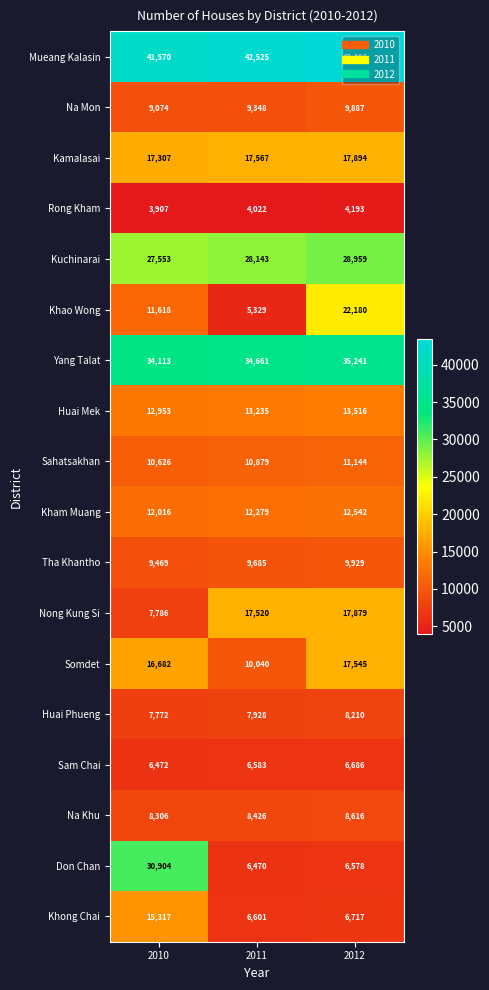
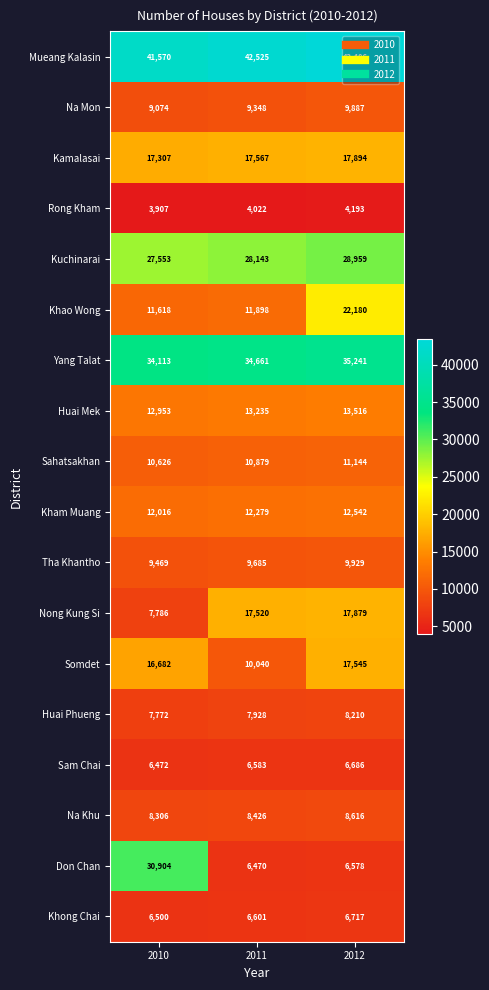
  {
    "Mueang Kalasin": {
      "2010": "41,570",
      "2011": "42,525"
    },
    "Na Mon": {
      "2010": "9,074",
      "2011": "9,348",
      "2012": "9,887"
    },
    "Kamalasai": {
      "2010": "17,307",
      "2011": "17,567",
      "2012": "17,894"
    },
    "Rong Kham": {
      "2010": "3,907",
      "2011": "4,022",
      "2012": "4,193"
    },
    "Kuchinarai": {
      "2010": "27,553",
      "2011": "28,143",
      "2012": "28,959"
    },
    "Khao Wong": {
      "2010": "11,618",
-     "2011": "5,329",
+     "2011": "11,898",
      "2012": "22,180"
    },
    "Yang Talat": {
      "2010": "34,113",
      "2011": "34,661",
      "2012": "35,241"
    },
    "Huai Mek": {
      "2010": "12,953",
      "2011": "13,235",
      "2012": "13,516"
    },
    "Sahatsakhan": {
      "2010": "10,626",
      "2011": "10,879",
      "2012": "11,144"
    },
    "Kham Muang": {
      "2010": "12,016",
      "2011": "12,279",
      "2012": "12,542"
    },
    "Tha Khantho": {
      "2010": "9,469",
      "2011": "9,685",
      "2012": "9,929"
    },
    "Nong Kung Si": {
      "2010": "7,786",
      "2011": "17,520",
      "2012": "17,879"
    },
    "Somdet": {
      "2010": "16,682",
      "2011": "10,040",
      "2012": "17,545"
    },
    "Huai Phueng": {
      "2010": "7,772",
      "2011": "7,928",
      "2012": "8,210"
    },
    "Sam Chai": {
      "2010": "6,472",
      "2011": "6,583",
      "2012": "6,686"
    },
    "Na Khu": {
      "2010": "8,306",
      "2011": "8,426",
      "2012": "8,616"
    },
    "Don Chan": {
      "2010": "30,904",
      "2011": "6,470",
      "2012": "6,578"
    },
    "Khong Chai": {
-     "2010": "15,317",
+     "2010": "6,500",
      "2011": "6,601",
      "2012": "6,717"
    }
  }
